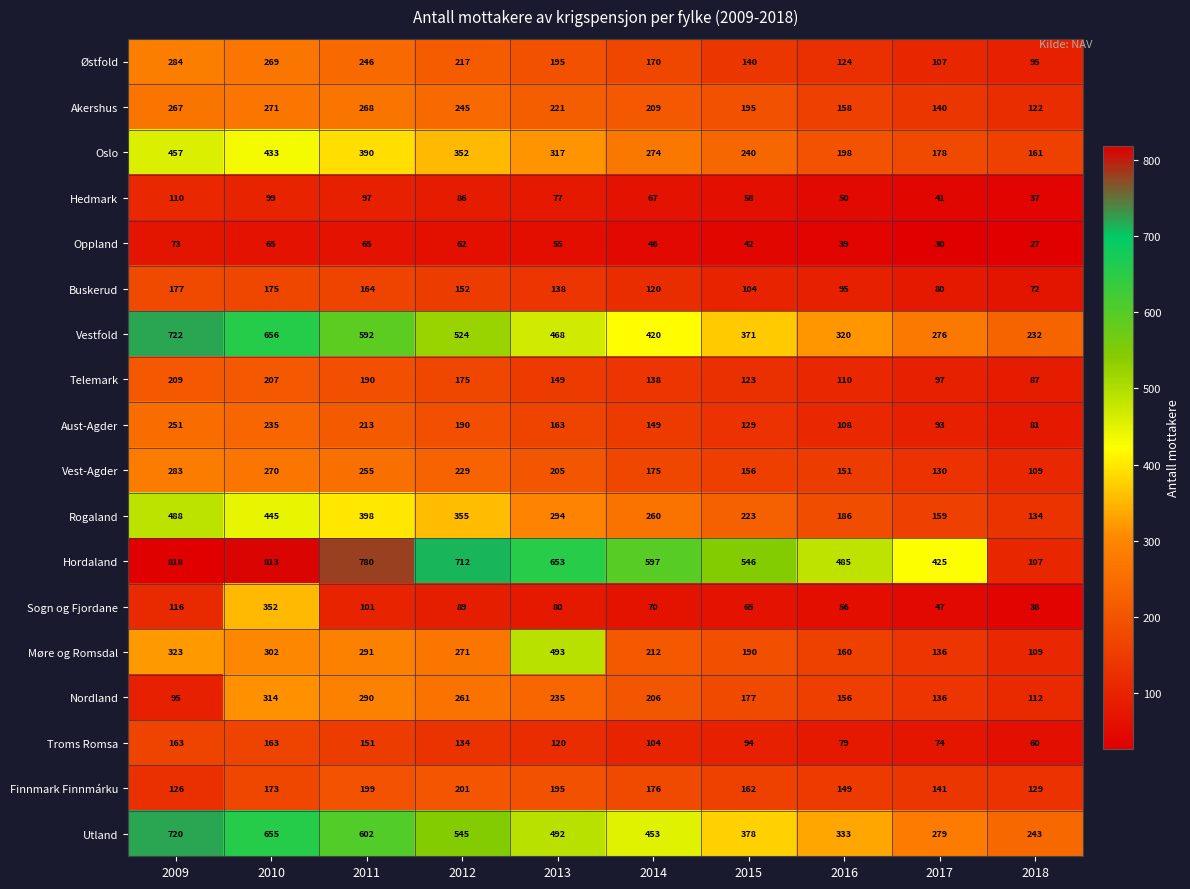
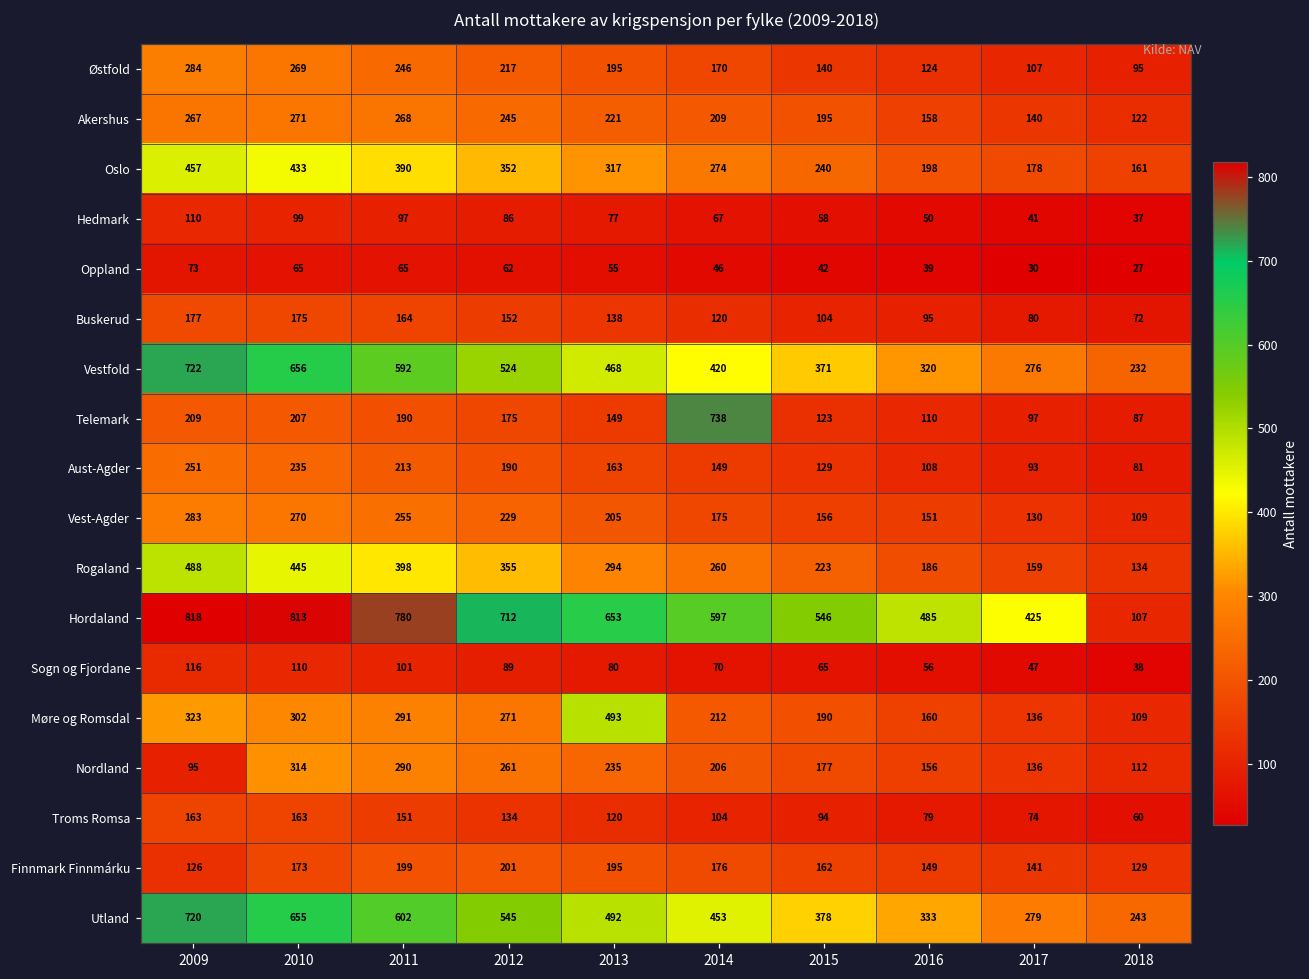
  {
    "Østfold": {
      "2009": 284,
      "2010": 269,
      "2011": 246,
      "2012": 217,
      "2013": 195,
      "2014": 170,
      "2015": 140,
      "2016": 124,
      "2017": 107
    },
    "Akershus": {
      "2009": 267,
      "2010": 271,
      "2011": 268,
      "2012": 245,
      "2013": 221,
      "2014": 209,
      "2015": 195,
      "2016": 158,
      "2017": 140,
      "2018": 122
    },
    "Oslo": {
      "2009": 457,
      "2010": 433,
      "2011": 390,
      "2012": 352,
      "2013": 317,
      "2014": 274,
      "2015": 240,
      "2016": 198,
      "2017": 178,
      "2018": 161
    },
    "Hedmark": {
      "2009": 110,
      "2010": 99,
      "2011": 97,
      "2012": 86,
      "2013": 77,
      "2014": 67,
      "2015": 58,
      "2016": 50,
      "2017": 41,
      "2018": 37
    },
    "Oppland": {
      "2009": 73,
      "2010": 65,
      "2011": 65,
      "2012": 62,
      "2013": 55,
      "2014": 46,
      "2015": 42,
      "2016": 39,
      "2017": 30,
      "2018": 27
    },
    "Buskerud": {
      "2009": 177,
      "2010": 175,
      "2011": 164,
      "2012": 152,
      "2013": 138,
      "2014": 120,
      "2015": 104,
      "2016": 95,
      "2017": 80,
      "2018": 72
    },
    "Vestfold": {
      "2009": 722,
      "2010": 656,
      "2011": 592,
      "2012": 524,
      "2013": 468,
      "2014": 420,
      "2015": 371,
      "2016": 320,
      "2017": 276,
      "2018": 232
    },
    "Telemark": {
      "2009": 209,
      "2010": 207,
      "2011": 190,
      "2012": 175,
      "2013": 149,
-     "2014": 138,
+     "2014": 738,
      "2015": 123,
      "2016": 110,
      "2017": 97,
      "2018": 87
    },
    "Aust-Agder": {
      "2009": 251,
      "2010": 235,
      "2011": 213,
      "2012": 190,
      "2013": 163,
      "2014": 149,
      "2015": 129,
      "2016": 108,
      "2017": 93,
      "2018": 81
    },
    "Vest-Agder": {
      "2009": 283,
      "2010": 270,
      "2011": 255,
      "2012": 229,
      "2013": 205,
      "2014": 175,
      "2015": 156,
      "2016": 151,
      "2017": 130,
      "2018": 109
    },
    "Rogaland": {
      "2009": 488,
      "2010": 445,
      "2011": 398,
      "2012": 355,
      "2013": 294,
      "2014": 260,
      "2015": 223,
      "2016": 186,
      "2017": 159,
      "2018": 134
    },
    "Hordaland": {
      "2009": 818,
      "2010": 813,
      "2011": 780,
      "2012": 712,
      "2013": 653,
      "2014": 597,
      "2015": 546,
      "2016": 485,
      "2017": 425,
      "2018": 107
    },
    "Sogn og Fjordane": {
      "2009": 116,
-     "2010": 352,
+     "2010": 110,
      "2011": 101,
      "2012": 89,
      "2013": 80,
      "2014": 70,
      "2015": 65,
      "2016": 56,
      "2017": 47,
      "2018": 38
    },
    "Møre og Romsdal": {
      "2009": 323,
      "2010": 302,
      "2011": 291,
      "2012": 271,
      "2013": 493,
      "2014": 212,
      "2015": 190,
      "2016": 160,
      "2017": 136,
      "2018": 109
    },
    "Nordland": {
      "2009": 95,
      "2010": 314,
      "2011": 290,
      "2012": 261,
      "2013": 235,
      "2014": 206,
      "2015": 177,
      "2016": 156,
      "2017": 136,
      "2018": 112
    },
    "Troms Romsa": {
      "2009": 163,
      "2010": 163,
      "2011": 151,
      "2012": 134,
      "2013": 120,
      "2014": 104,
      "2015": 94,
      "2016": 79,
      "2017": 74,
      "2018": 60
    },
    "Finnmark Finnmárku": {
      "2009": 126,
      "2010": 173,
      "2011": 199,
      "2012": 201,
      "2013": 195,
      "2014": 176,
      "2015": 162,
      "2016": 149,
      "2017": 141,
      "2018": 129
    },
    "Utland": {
      "2009": 720,
      "2010": 655,
      "2011": 602,
      "2012": 545,
      "2013": 492,
      "2014": 453,
      "2015": 378,
      "2016": 333,
      "2017": 279,
      "2018": 243
    }
  }
